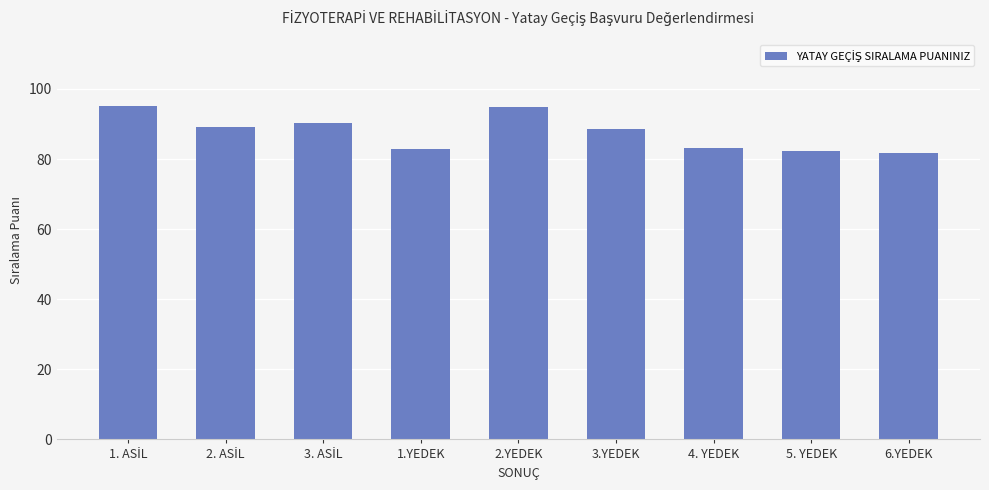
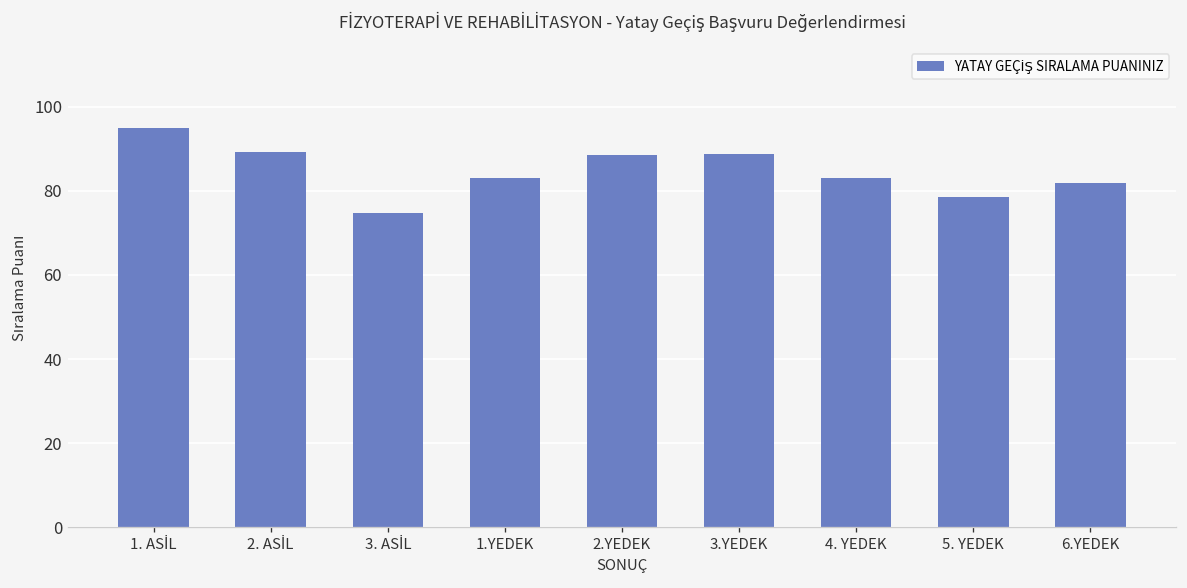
  {
    "1. ASİL": 95,
    "2. ASİL": 89,
-   "3. ASİL": 90,
+   "3. ASİL": 75,
    "1.YEDEK": 83,
-   "2.YEDEK": 95,
+   "2.YEDEK": 89,
    "3.YEDEK": 89,
    "4. YEDEK": 83,
-   "5. YEDEK": 82,
+   "5. YEDEK": 78,
    "6.YEDEK": 82
  }
